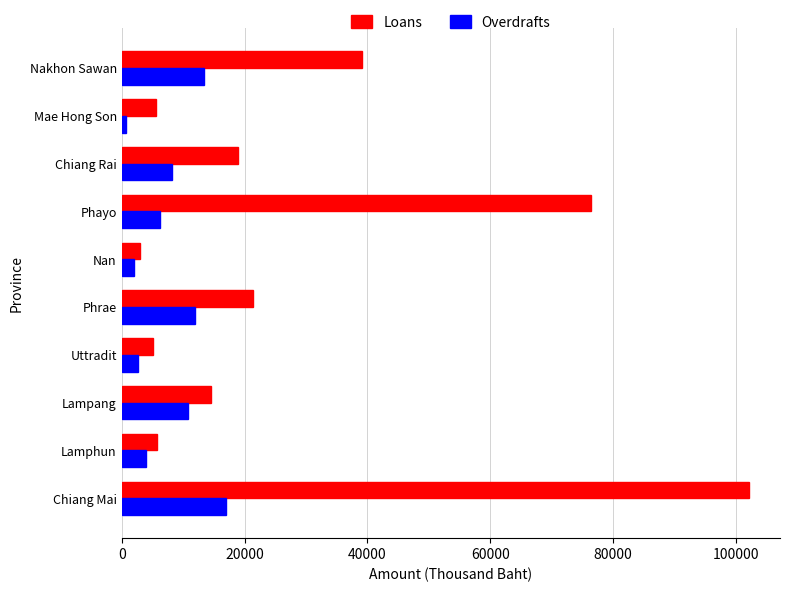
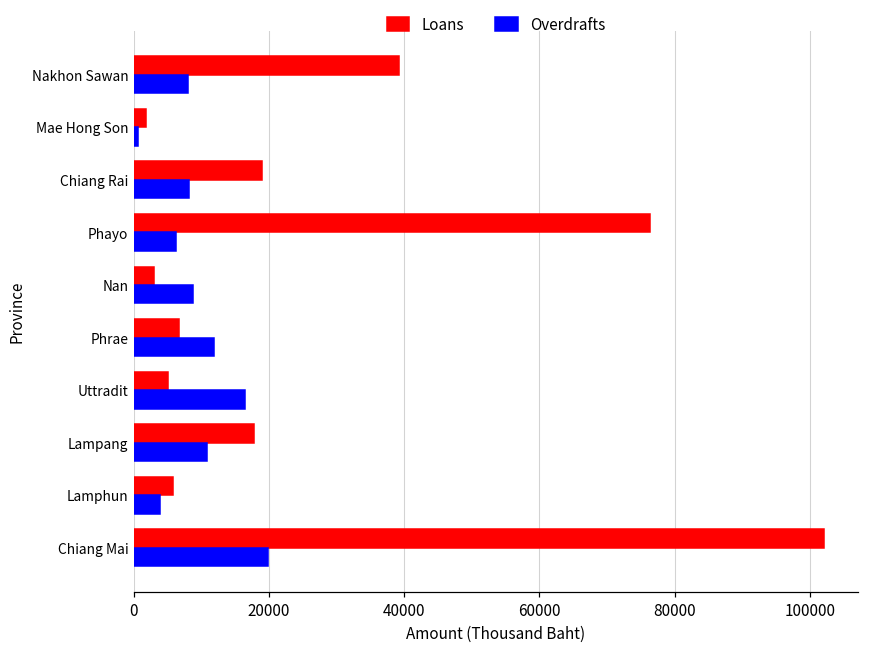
  {
    "Loans": {
      "Nakhon Sawan": 39000,
-     "Mae Hong Son": 6000,
+     "Mae Hong Son": 2000,
      "Chiang Rai": 19000,
      "Phayo": 76000,
      "Nan": 3000,
-     "Phrae": 21000,
+     "Phrae": 7000,
      "Uttradit": 5000,
-     "Lampang": 15000,
+     "Lampang": 18000,
      "Lamphun": 6000,
      "Chiang Mai": 102000
    },
    "Overdrafts": {
-     "Nakhon Sawan": 13000,
+     "Nakhon Sawan": 8000,
      "Mae Hong Son": 1000,
      "Chiang Rai": 8000,
      "Phayo": 6000,
-     "Nan": 2000,
+     "Nan": 9000,
      "Phrae": 12000,
-     "Uttradit": 3000,
+     "Uttradit": 16000,
      "Lampang": 11000,
      "Lamphun": 4000,
-     "Chiang Mai": 17000
+     "Chiang Mai": 20000
    }
  }
